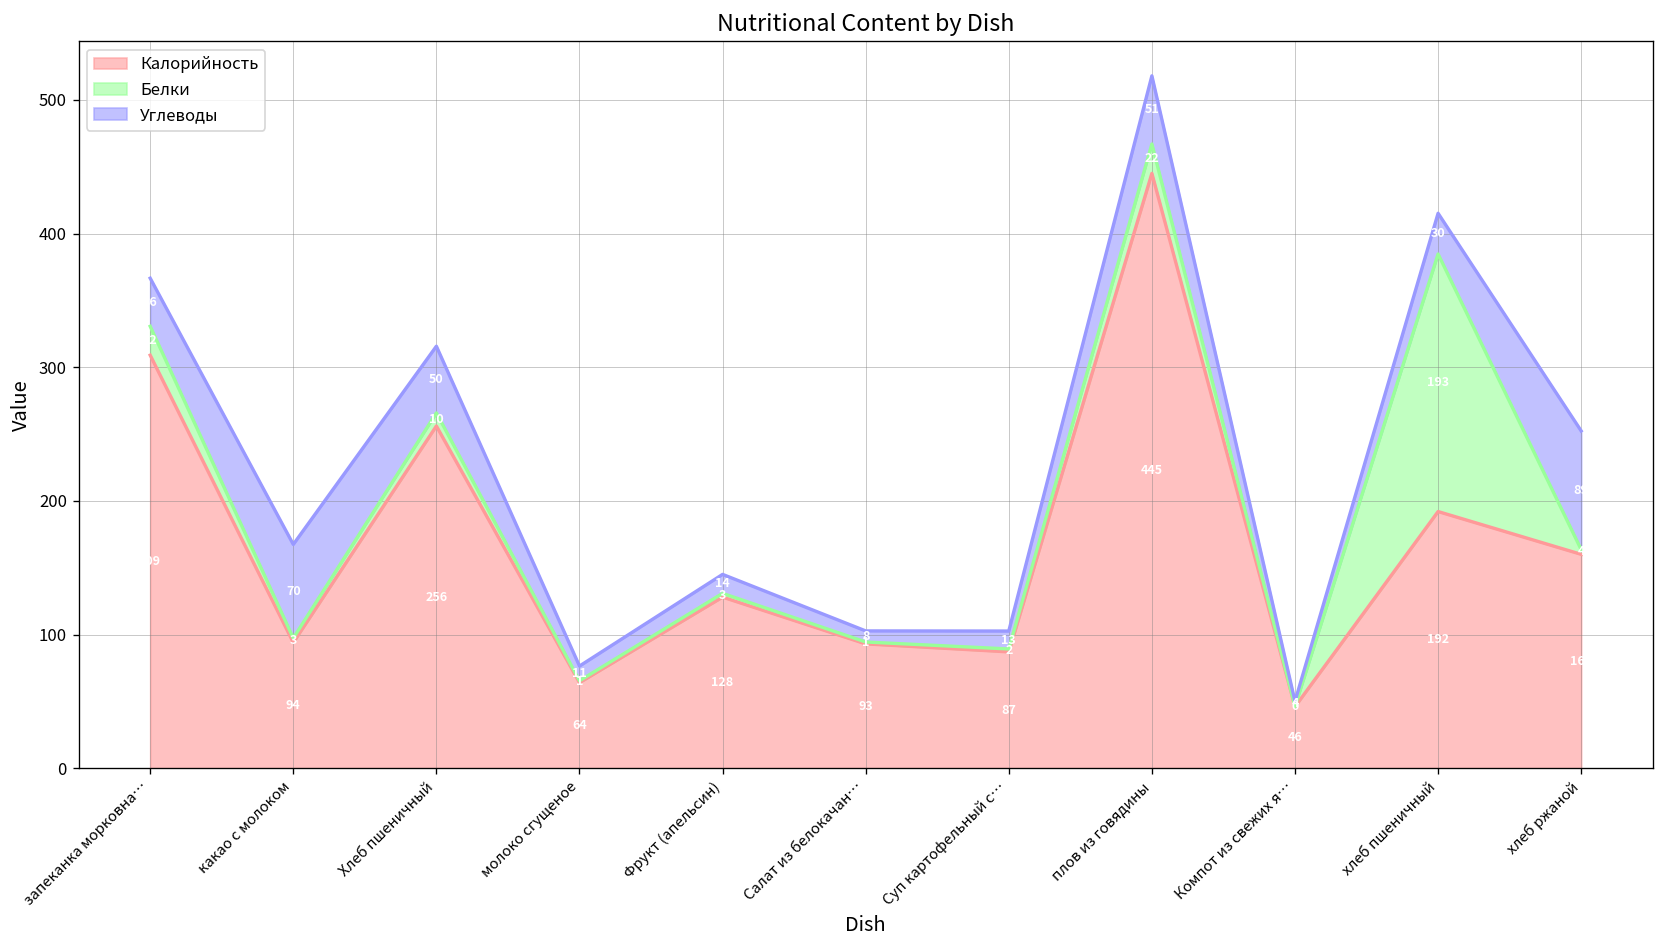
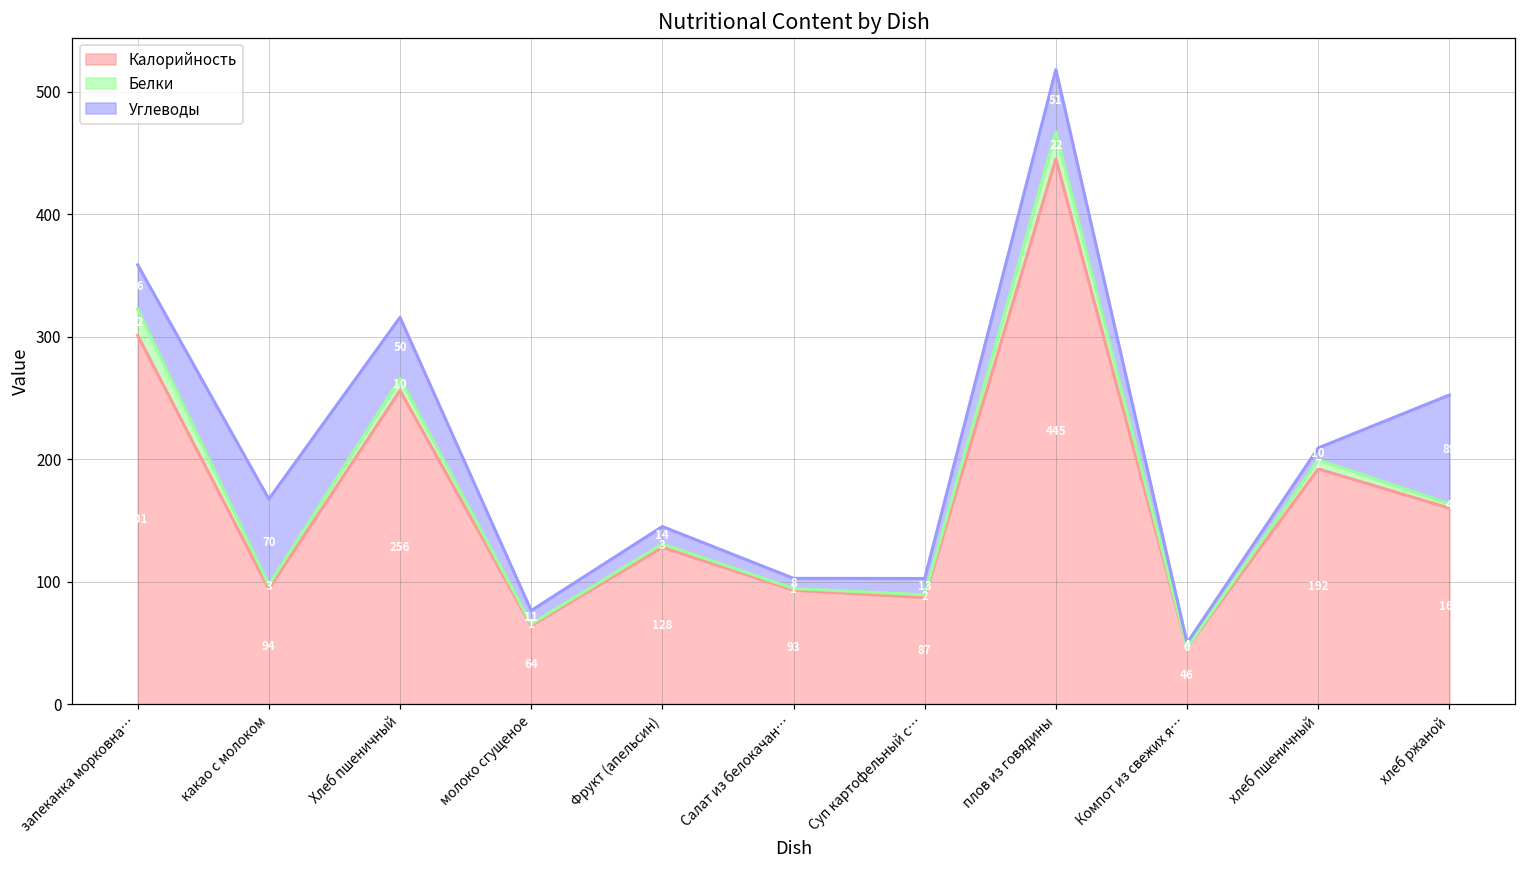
  {
    "Калорийность": {
-     "запеканка морковна…": 309
+     "запеканка морковна…": 301
    },
    "Белки": {
      "плов из говядины": 22,
-     "хлеб пшеничный": 193
+     "хлеб пшеничный": 7
    },
    "Углеводы": {
      "Хлеб пшеничный": 50,
      "Фрукт (апельсин)": 14,
      "Суп картофельный с…": 13,
      "плов из говядины": 51,
-     "хлеб пшеничный": 30
+     "хлеб пшеничный": 10
    }
  }
